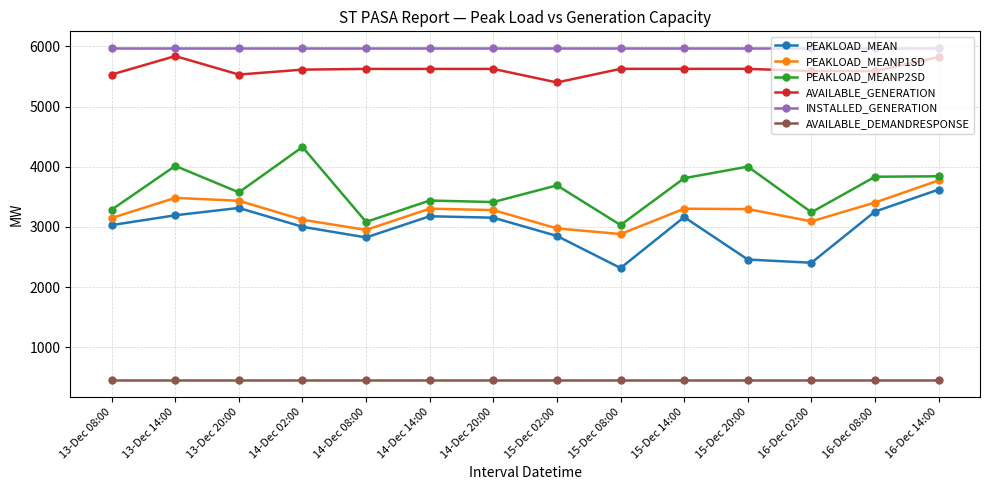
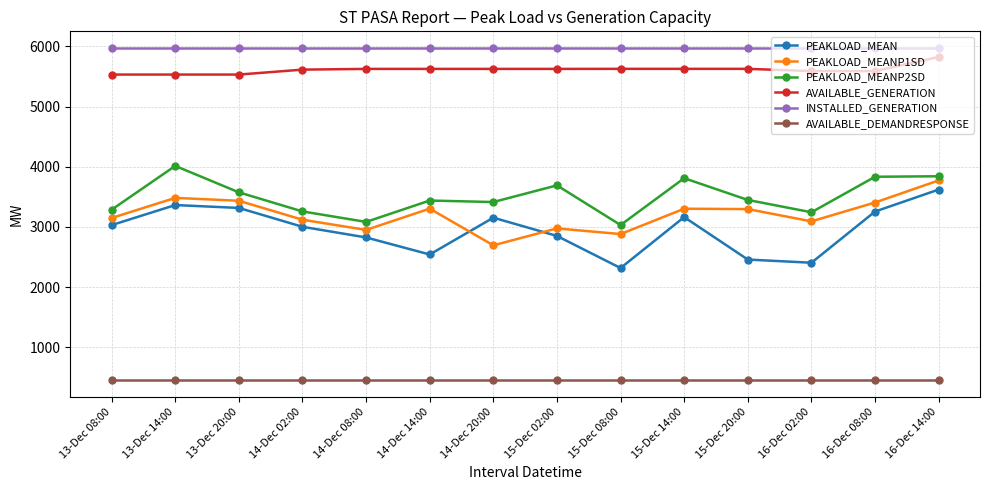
  {
    "PEAKLOAD_MEAN": {
      "13-Dec 08:00": 3000,
-     "13-Dec 14:00": 3200,
+     "13-Dec 14:00": 3400,
      "13-Dec 20:00": 3300,
      "14-Dec 02:00": 3000,
      "14-Dec 08:00": 2800,
-     "14-Dec 14:00": 3200,
+     "14-Dec 14:00": 2500,
      "14-Dec 20:00": 3200,
      "15-Dec 02:00": 2900,
      "15-Dec 08:00": 2300,
      "15-Dec 14:00": 3200,
      "15-Dec 20:00": 2500,
      "16-Dec 02:00": 2400,
      "16-Dec 08:00": 3300,
      "16-Dec 14:00": 3600
    },
    "PEAKLOAD_MEANP1SD": {
      "13-Dec 08:00": 3100,
      "13-Dec 14:00": 3500,
      "13-Dec 20:00": 3400,
      "14-Dec 02:00": 3100,
      "14-Dec 08:00": 3000,
      "14-Dec 14:00": 3300,
-     "14-Dec 20:00": 3300,
+     "14-Dec 20:00": 2700,
      "15-Dec 02:00": 3000,
      "15-Dec 08:00": 2900,
      "15-Dec 14:00": 3300,
      "15-Dec 20:00": 3300,
      "16-Dec 02:00": 3100,
      "16-Dec 08:00": 3400,
      "16-Dec 14:00": 3800
    },
    "PEAKLOAD_MEANP2SD": {
      "13-Dec 08:00": 3300,
      "13-Dec 14:00": 4000,
      "13-Dec 20:00": 3600,
-     "14-Dec 02:00": 4300,
+     "14-Dec 02:00": 3300,
      "14-Dec 08:00": 3100,
      "14-Dec 14:00": 3400,
      "14-Dec 20:00": 3400,
      "15-Dec 02:00": 3700,
      "15-Dec 08:00": 3000,
      "15-Dec 14:00": 3800,
-     "15-Dec 20:00": 4000,
+     "15-Dec 20:00": 3400,
      "16-Dec 02:00": 3200,
      "16-Dec 08:00": 3800,
      "16-Dec 14:00": 3800
    },
    "AVAILABLE_GENERATION": {
      "13-Dec 08:00": 5500,
-     "13-Dec 14:00": 5800,
+     "13-Dec 14:00": 5500,
      "13-Dec 20:00": 5500,
      "14-Dec 02:00": 5600,
      "14-Dec 08:00": 5600,
      "14-Dec 14:00": 5600,
      "14-Dec 20:00": 5600,
-     "15-Dec 02:00": 5400,
+     "15-Dec 02:00": 5600,
      "15-Dec 08:00": 5600,
      "15-Dec 14:00": 5600,
      "15-Dec 20:00": 5600
    },
    "INSTALLED_GENERATION": {
      "13-Dec 08:00": 6000,
      "13-Dec 14:00": 6000,
      "13-Dec 20:00": 6000,
      "14-Dec 02:00": 6000,
      "14-Dec 08:00": 6000,
      "14-Dec 14:00": 6000,
      "14-Dec 20:00": 6000,
      "15-Dec 02:00": 6000,
      "15-Dec 08:00": 6000,
      "15-Dec 14:00": 6000,
      "15-Dec 20:00": 6000
    },
    "AVAILABLE_DEMANDRESPONSE": {
      "13-Dec 08:00": 500,
      "13-Dec 14:00": 500,
      "13-Dec 20:00": 500,
      "14-Dec 02:00": 500,
      "14-Dec 08:00": 500,
      "14-Dec 14:00": 500,
      "14-Dec 20:00": 500,
      "15-Dec 02:00": 500,
      "15-Dec 08:00": 500,
      "15-Dec 14:00": 500,
      "15-Dec 20:00": 500,
      "16-Dec 02:00": 500,
      "16-Dec 08:00": 500,
      "16-Dec 14:00": 500
    }
  }
